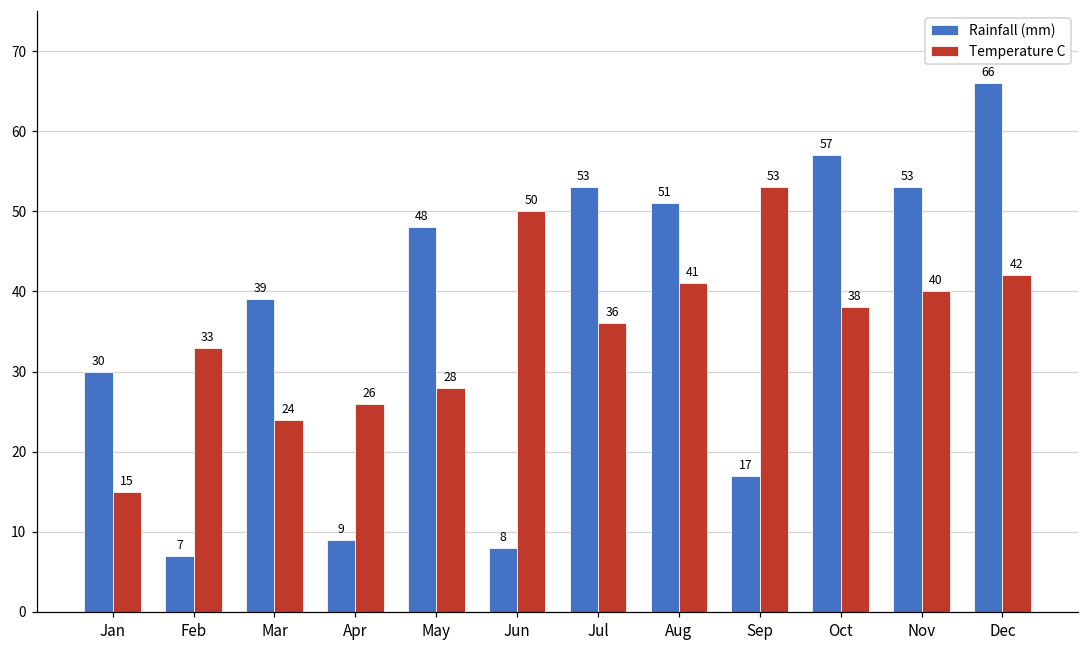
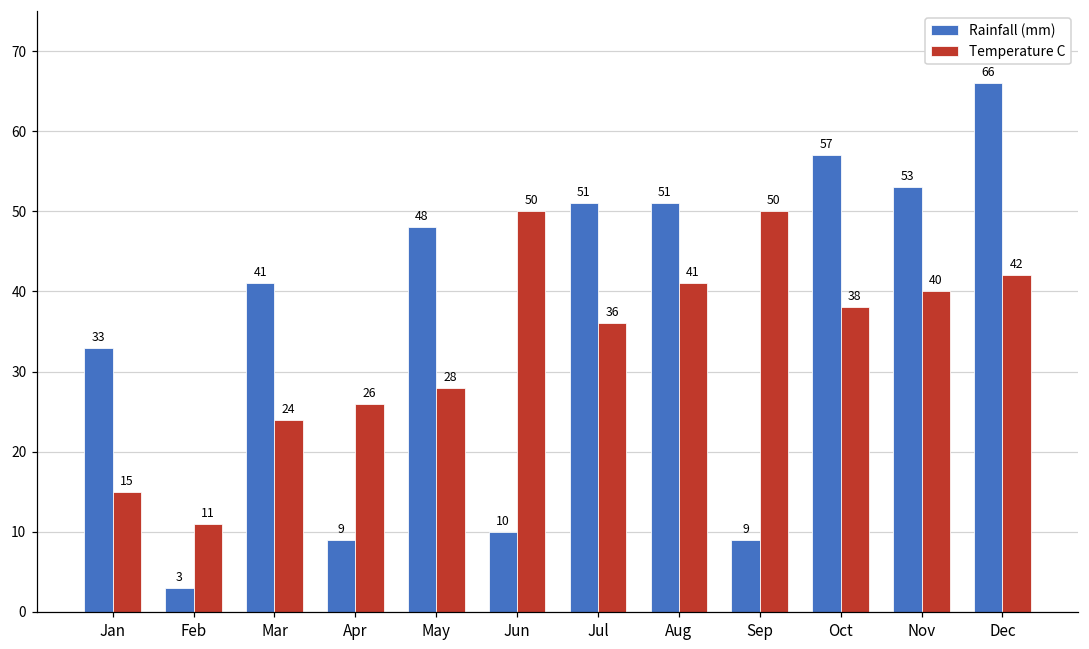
  {
    "Rainfall (mm)": {
-     "Jan": 30,
-     "Feb": 7,
-     "Mar": 39,
+     "Jan": 33,
+     "Feb": 3,
+     "Mar": 41,
      "Apr": 9,
      "May": 48,
-     "Jun": 8,
-     "Jul": 53,
+     "Jun": 10,
+     "Jul": 51,
      "Aug": 51,
-     "Sep": 17,
+     "Sep": 9,
      "Oct": 57,
      "Nov": 53,
      "Dec": 66
    },
    "Temperature C": {
      "Jan": 15,
-     "Feb": 33,
+     "Feb": 11,
      "Mar": 24,
      "Apr": 26,
      "May": 28,
      "Jun": 50,
      "Jul": 36,
      "Aug": 41,
-     "Sep": 53,
+     "Sep": 50,
      "Oct": 38,
      "Nov": 40,
      "Dec": 42
    }
  }
